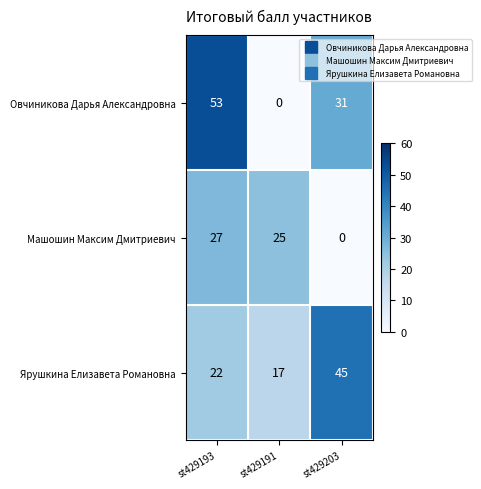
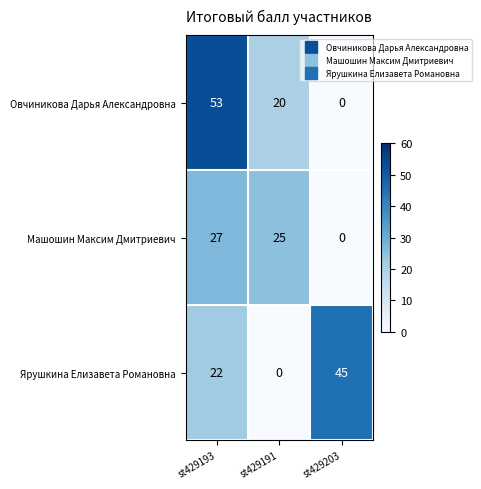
  {
    "Овчиникова Дарья Александровна": {
      "st429193": 53,
-     "st429191": 0,
-     "st429203": 31
+     "st429191": 20,
+     "st429203": 0
    },
    "Машошин Максим Дмитриевич": {
      "st429193": 27,
      "st429191": 25,
      "st429203": 0
    },
    "Ярушкина Елизавета Романовна": {
      "st429193": 22,
-     "st429191": 17,
+     "st429191": 0,
      "st429203": 45
    }
  }
